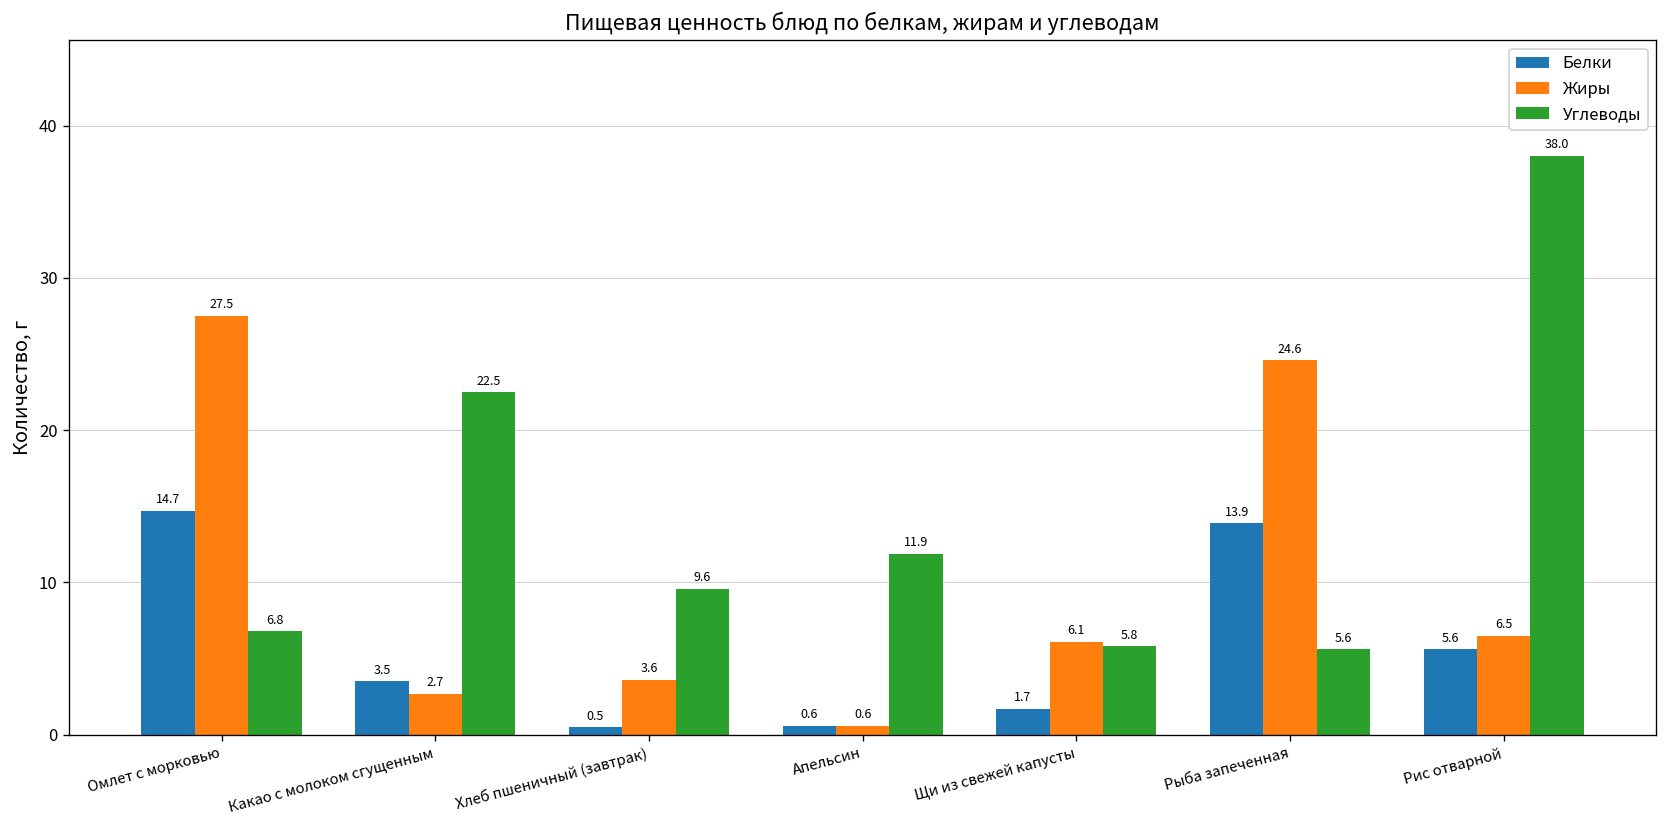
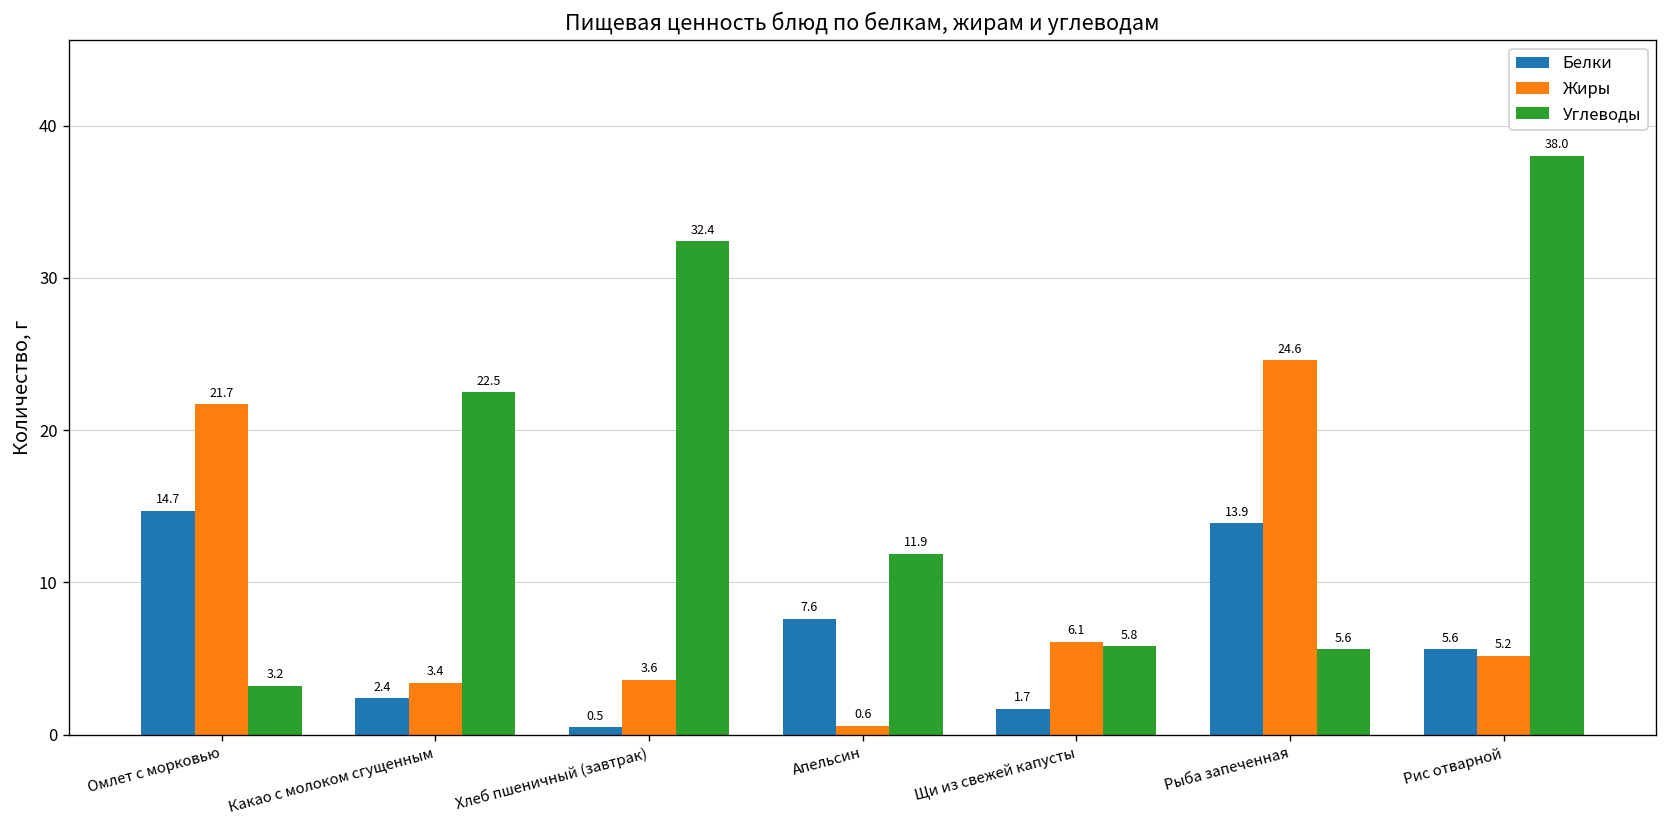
  {
    "Белки": {
      "Омлет с морковью": 14.7,
-     "Какао с молоком сгущенным": 3.5,
+     "Какао с молоком сгущенным": 2.4,
      "Хлеб пшеничный (завтрак)": 0.5,
-     "Апельсин": 0.6,
+     "Апельсин": 7.6,
      "Щи из свежей капусты": 1.7,
      "Рыба запеченная": 13.9,
      "Рис отварной": 5.6
    },
    "Жиры": {
-     "Омлет с морковью": 27.5,
-     "Какао с молоком сгущенным": 2.7,
+     "Омлет с морковью": 21.7,
+     "Какао с молоком сгущенным": 3.4,
      "Хлеб пшеничный (завтрак)": 3.6,
      "Апельсин": 0.6,
      "Щи из свежей капусты": 6.1,
      "Рыба запеченная": 24.6,
-     "Рис отварной": 6.5
+     "Рис отварной": 5.2
    },
    "Углеводы": {
-     "Омлет с морковью": 6.8,
+     "Омлет с морковью": 3.2,
      "Какао с молоком сгущенным": 22.5,
-     "Хлеб пшеничный (завтрак)": 9.6,
+     "Хлеб пшеничный (завтрак)": 32.4,
      "Апельсин": 11.9,
      "Щи из свежей капусты": 5.8,
      "Рыба запеченная": 5.6,
      "Рис отварной": 38.0
    }
  }
